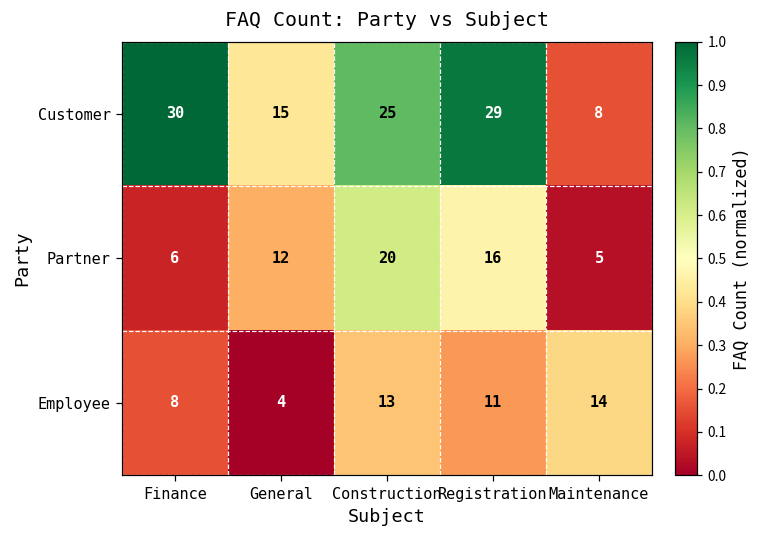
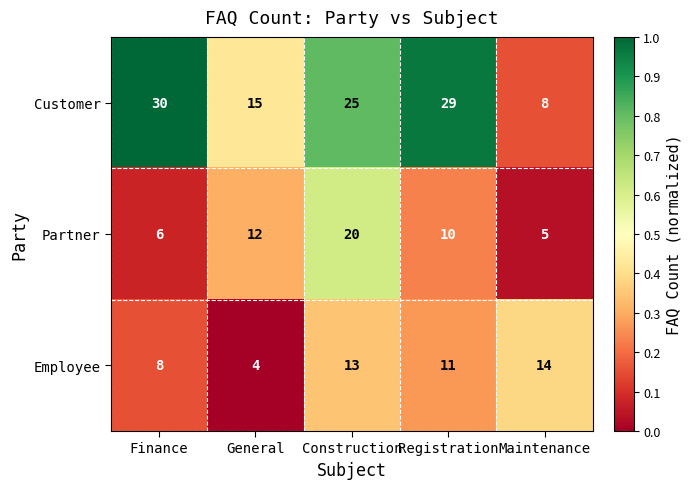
  {
    "Customer": {
      "Finance": 30,
      "General": 15,
      "Construction": 25,
      "Registration": 29,
      "Maintenance": 8
    },
    "Partner": {
      "Finance": 6,
      "General": 12,
      "Construction": 20,
-     "Registration": 16,
+     "Registration": 10,
      "Maintenance": 5
    },
    "Employee": {
      "Finance": 8,
      "General": 4,
      "Construction": 13,
      "Registration": 11,
      "Maintenance": 14
    }
  }
